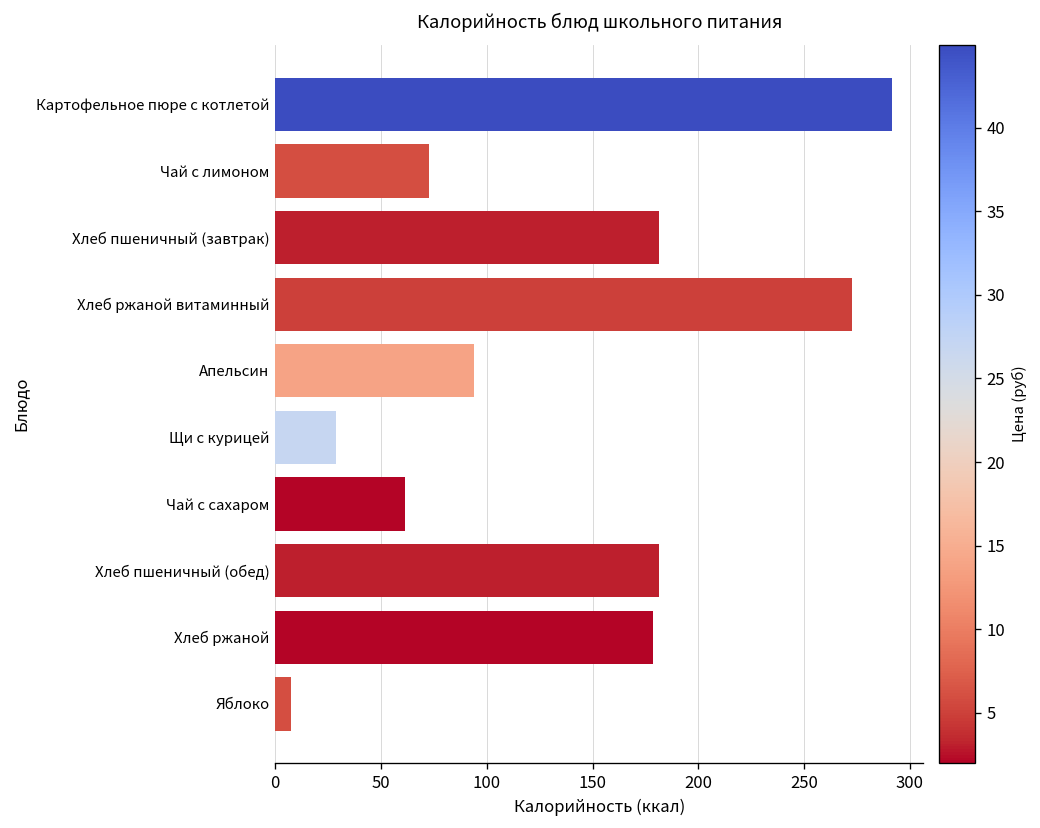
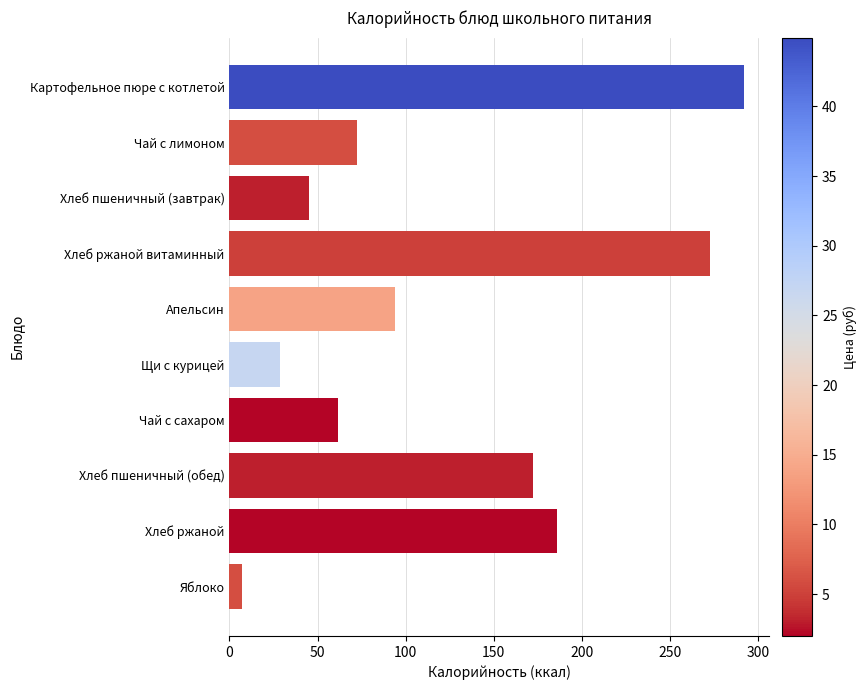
  {
    "Картофельное пюре с котлетой": 292,
    "Чай с лимоном": 73,
-   "Хлеб пшеничный (завтрак)": 182,
+   "Хлеб пшеничный (завтрак)": 45,
    "Хлеб ржаной витаминный": 273,
    "Апельсин": 94,
    "Щи с курицей": 29,
    "Чай с сахаром": 62,
-   "Хлеб пшеничный (обед)": 182,
-   "Хлеб ржаной": 179,
+   "Хлеб пшеничный (обед)": 173,
+   "Хлеб ржаной": 186,
    "Яблоко": 7
  }
